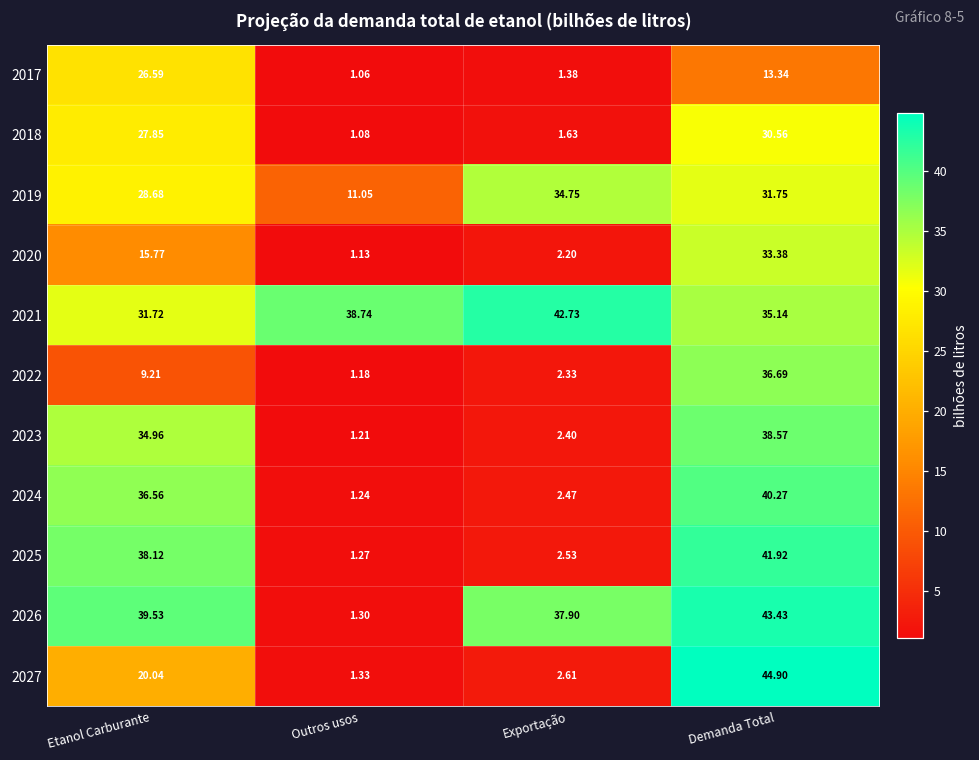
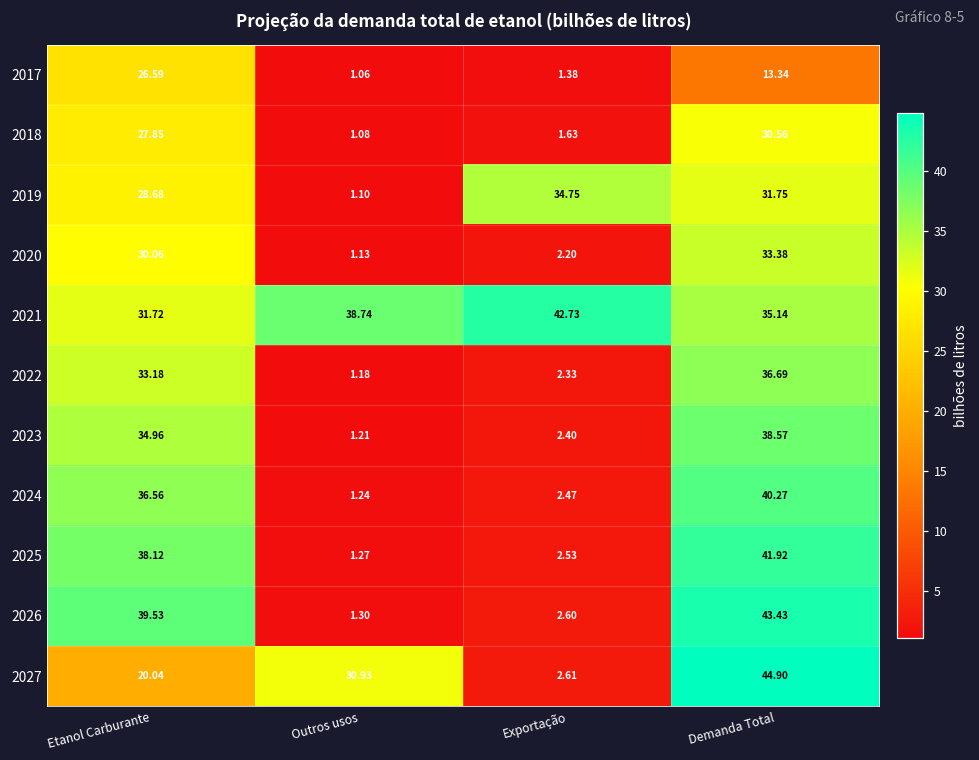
  {
    "2017": {
      "Etanol Carburante": 26.59,
      "Outros usos": 1.06,
      "Exportação": 1.38,
      "Demanda Total": 13.34
    },
    "2018": {
      "Etanol Carburante": 27.85,
      "Outros usos": 1.08,
      "Exportação": 1.63,
      "Demanda Total": 30.56
    },
    "2019": {
      "Etanol Carburante": 28.68,
-     "Outros usos": 11.05,
+     "Outros usos": 1.10,
      "Exportação": 34.75,
      "Demanda Total": 31.75
    },
    "2020": {
-     "Etanol Carburante": 15.77,
+     "Etanol Carburante": 30.06,
      "Outros usos": 1.13,
      "Exportação": 2.20,
      "Demanda Total": 33.38
    },
    "2021": {
      "Etanol Carburante": 31.72,
      "Outros usos": 38.74,
      "Exportação": 42.73,
      "Demanda Total": 35.14
    },
    "2022": {
-     "Etanol Carburante": 9.21,
+     "Etanol Carburante": 33.18,
      "Outros usos": 1.18,
      "Exportação": 2.33,
      "Demanda Total": 36.69
    },
    "2023": {
      "Etanol Carburante": 34.96,
      "Outros usos": 1.21,
      "Exportação": 2.40,
      "Demanda Total": 38.57
    },
    "2024": {
      "Etanol Carburante": 36.56,
      "Outros usos": 1.24,
      "Exportação": 2.47,
      "Demanda Total": 40.27
    },
    "2025": {
      "Etanol Carburante": 38.12,
      "Outros usos": 1.27,
      "Exportação": 2.53,
      "Demanda Total": 41.92
    },
    "2026": {
      "Etanol Carburante": 39.53,
      "Outros usos": 1.30,
-     "Exportação": 37.90,
+     "Exportação": 2.60,
      "Demanda Total": 43.43
    },
    "2027": {
      "Etanol Carburante": 20.04,
-     "Outros usos": 1.33,
+     "Outros usos": 30.93,
      "Exportação": 2.61,
      "Demanda Total": 44.90
    }
  }
